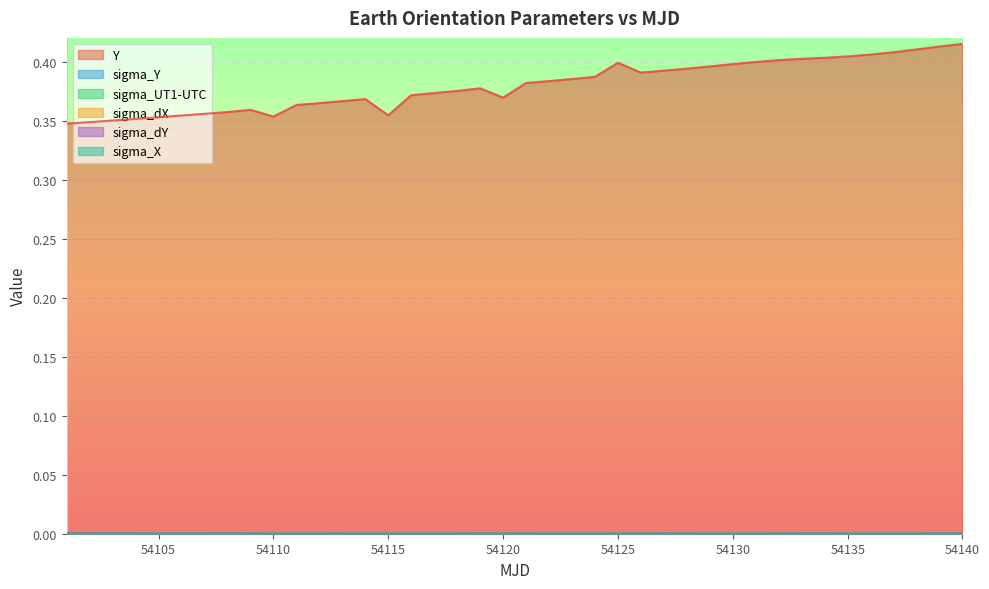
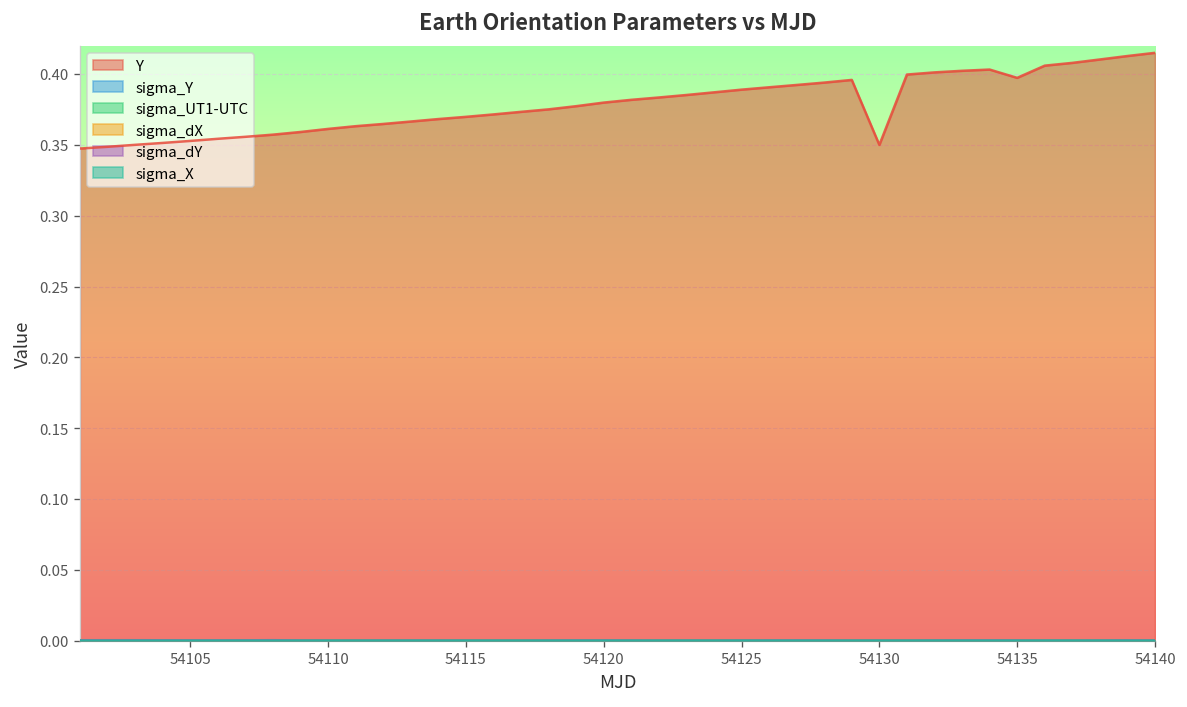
  {
    "Y": {
-     "54110": 0.353,
-     "54115": 0.354,
-     "54120": 0.369,
-     "54125": 0.399,
-     "54130": 0.398,
-     "54135": 0.404,
+     "54110": 0.361,
+     "54115": 0.370,
+     "54120": 0.380,
+     "54125": 0.389,
+     "54130": 0.350,
+     "54135": 0.397,
      "54140": 0.415
    }
  }
